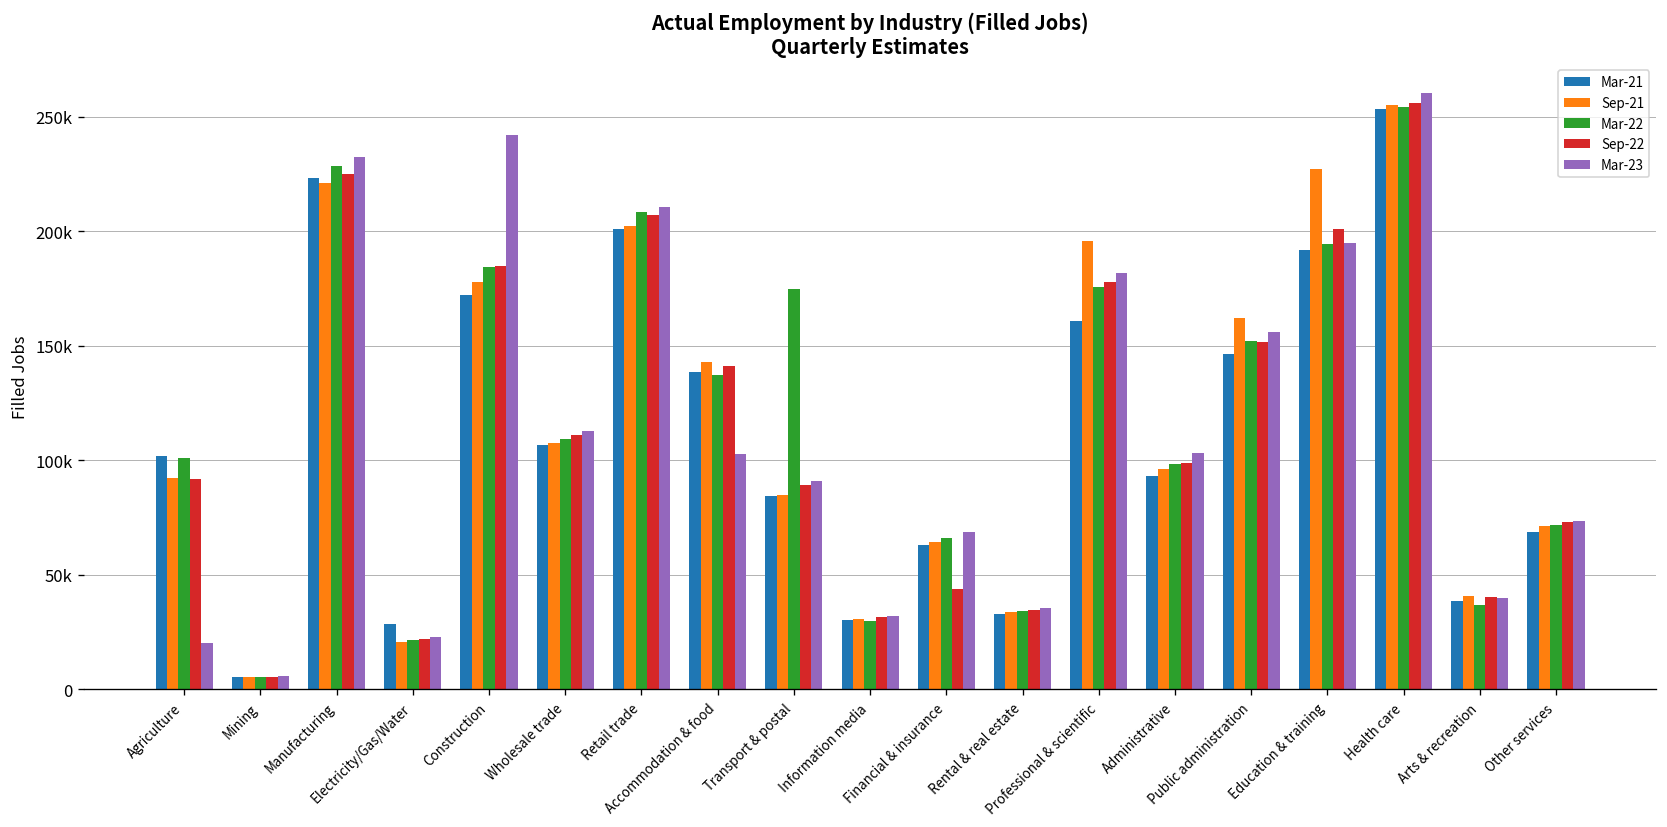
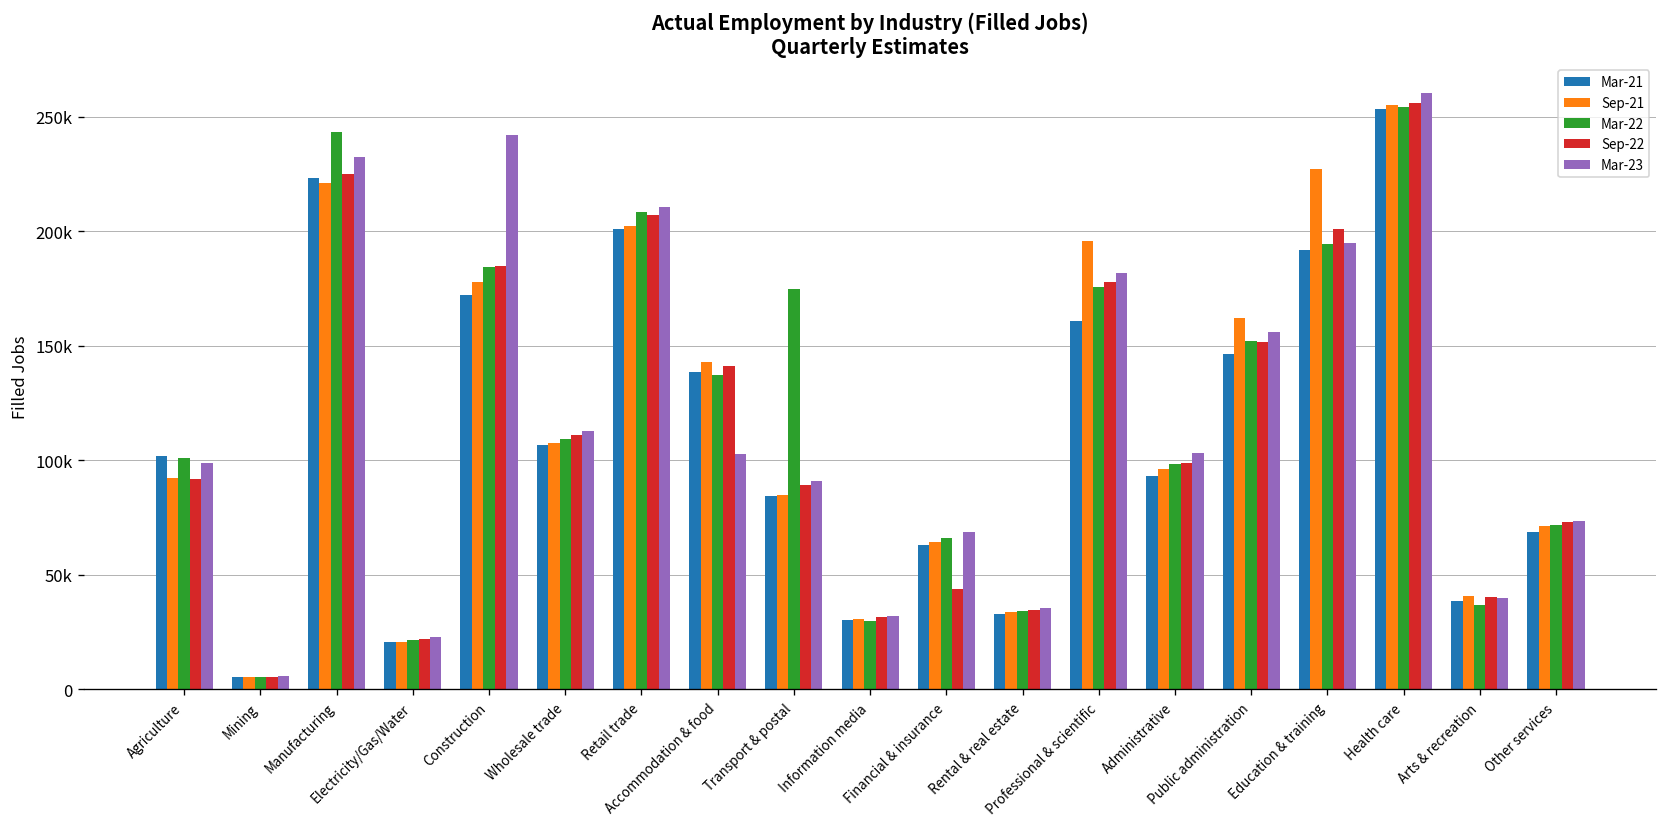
  {
    "Mar-21": {
      "Agriculture": 102000,
      "Mining": 5000,
      "Manufacturing": 223000,
-     "Electricity/Gas/Water": 28000,
+     "Electricity/Gas/Water": 21000,
      "Construction": 172000,
      "Wholesale trade": 107000,
      "Retail trade": 201000,
      "Accommodation & food": 139000,
      "Transport & postal": 85000,
      "Information media": 30000,
      "Financial & insurance": 63000,
      "Rental & real estate": 33000,
      "Professional & scientific": 161000,
      "Administrative": 93000,
      "Public administration": 146000,
      "Education & training": 192000,
      "Health care": 253000,
      "Arts & recreation": 39000,
      "Other services": 69000
    },
    "Sep-21": {
      "Agriculture": 92000,
      "Mining": 5000,
      "Manufacturing": 221000,
      "Electricity/Gas/Water": 21000,
      "Construction": 178000,
      "Wholesale trade": 107000,
      "Retail trade": 202000,
      "Accommodation & food": 143000,
      "Transport & postal": 85000,
      "Information media": 31000,
      "Financial & insurance": 64000,
      "Rental & real estate": 34000,
      "Professional & scientific": 196000,
      "Administrative": 96000,
      "Public administration": 162000,
      "Education & training": 227000,
      "Health care": 255000,
      "Arts & recreation": 41000,
      "Other services": 71000
    },
    "Mar-22": {
      "Agriculture": 101000,
      "Mining": 5000,
-     "Manufacturing": 229000,
+     "Manufacturing": 243000,
      "Electricity/Gas/Water": 21000,
      "Construction": 184000,
      "Wholesale trade": 109000,
      "Retail trade": 208000,
      "Accommodation & food": 137000,
      "Transport & postal": 175000,
      "Information media": 30000,
      "Financial & insurance": 66000,
      "Rental & real estate": 34000,
      "Professional & scientific": 176000,
      "Administrative": 98000,
      "Public administration": 152000,
      "Education & training": 195000,
      "Health care": 254000,
      "Arts & recreation": 37000,
      "Other services": 72000
    },
    "Sep-22": {
      "Agriculture": 92000,
      "Mining": 5000,
      "Manufacturing": 225000,
      "Electricity/Gas/Water": 22000,
      "Construction": 185000,
      "Wholesale trade": 111000,
      "Retail trade": 207000,
      "Accommodation & food": 141000,
      "Transport & postal": 89000,
      "Information media": 31000,
      "Financial & insurance": 44000,
      "Rental & real estate": 35000,
      "Professional & scientific": 178000,
      "Administrative": 99000,
      "Public administration": 152000,
      "Education & training": 201000,
      "Health care": 256000,
      "Arts & recreation": 40000,
      "Other services": 73000
    },
    "Mar-23": {
-     "Agriculture": 20000,
+     "Agriculture": 99000,
      "Mining": 6000,
      "Manufacturing": 232000,
      "Electricity/Gas/Water": 23000,
      "Construction": 242000,
      "Wholesale trade": 113000,
      "Retail trade": 211000,
      "Accommodation & food": 103000,
      "Transport & postal": 91000,
      "Information media": 32000,
      "Financial & insurance": 69000,
      "Rental & real estate": 36000,
      "Professional & scientific": 182000,
      "Administrative": 103000,
      "Public administration": 156000,
      "Education & training": 195000,
      "Health care": 260000,
      "Arts & recreation": 40000,
      "Other services": 74000
    }
  }
